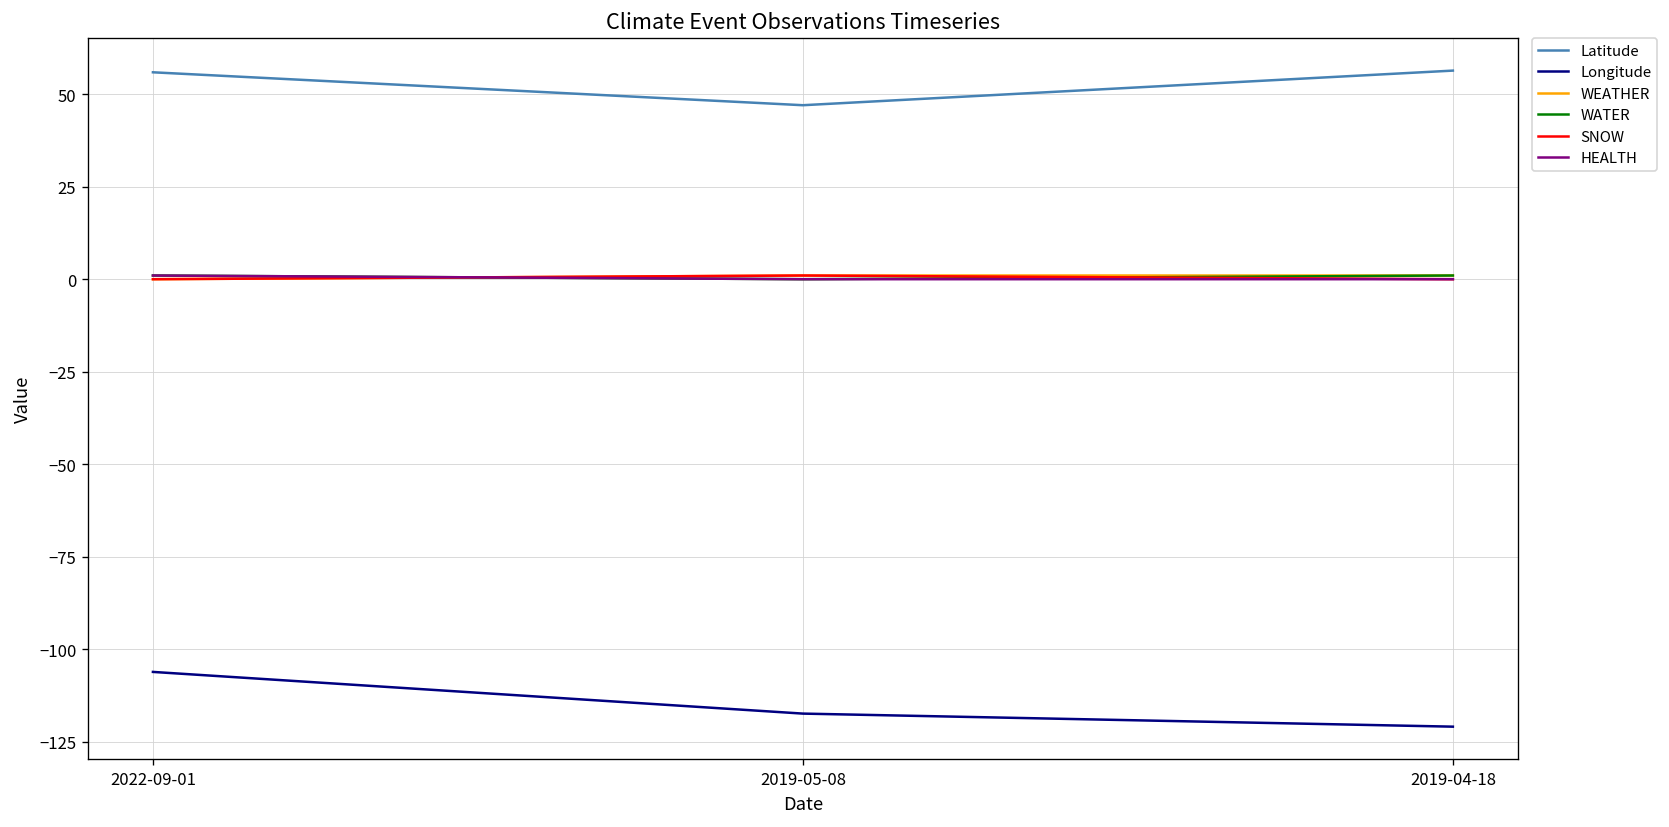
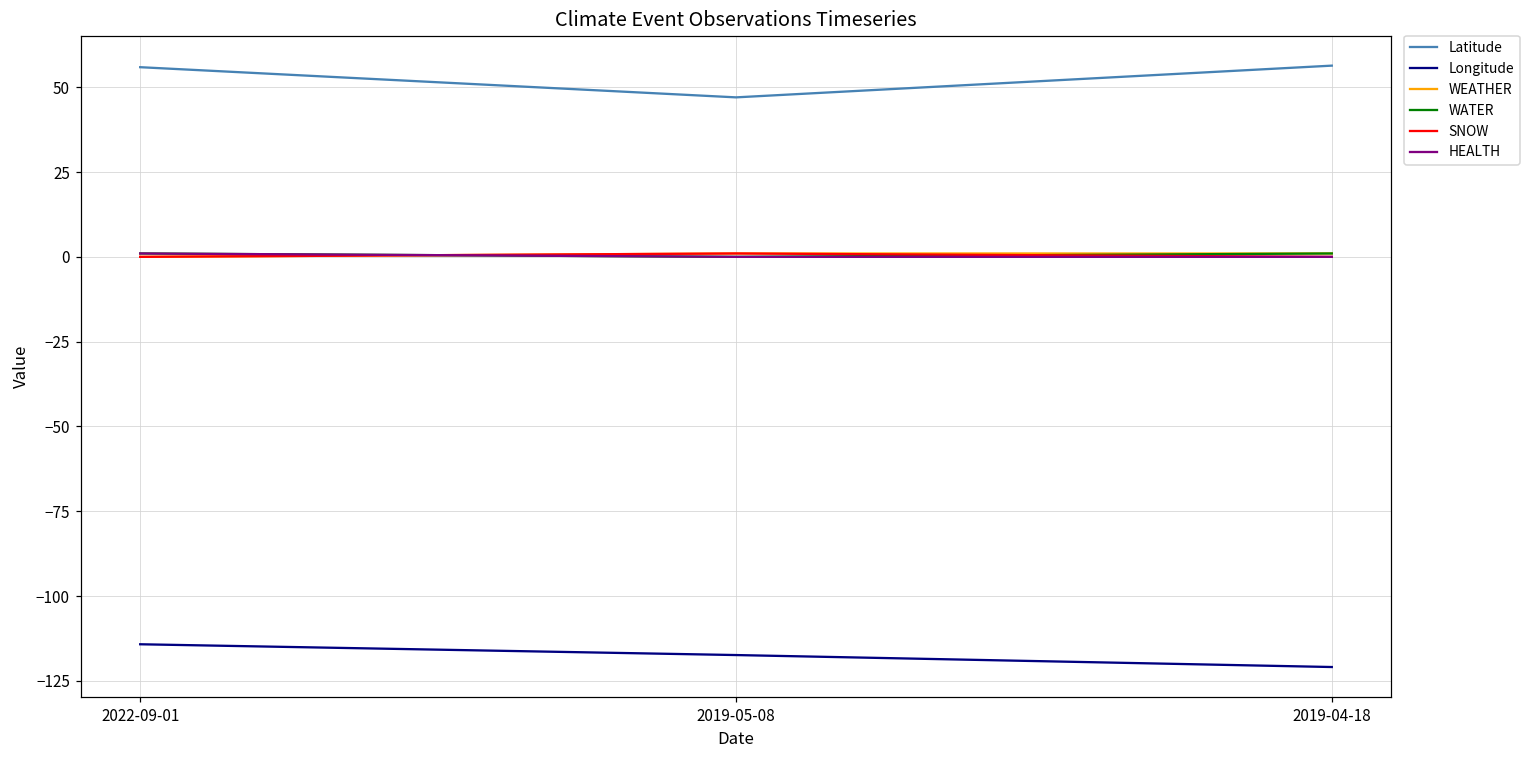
  {
    "Latitude": {
      "2022-09-01": 56,
      "2019-05-08": 47,
      "2019-04-18": 56
    },
    "Longitude": {
-     "2022-09-01": -106,
+     "2022-09-01": -114,
      "2019-05-08": -117,
      "2019-04-18": -121
    }
  }
